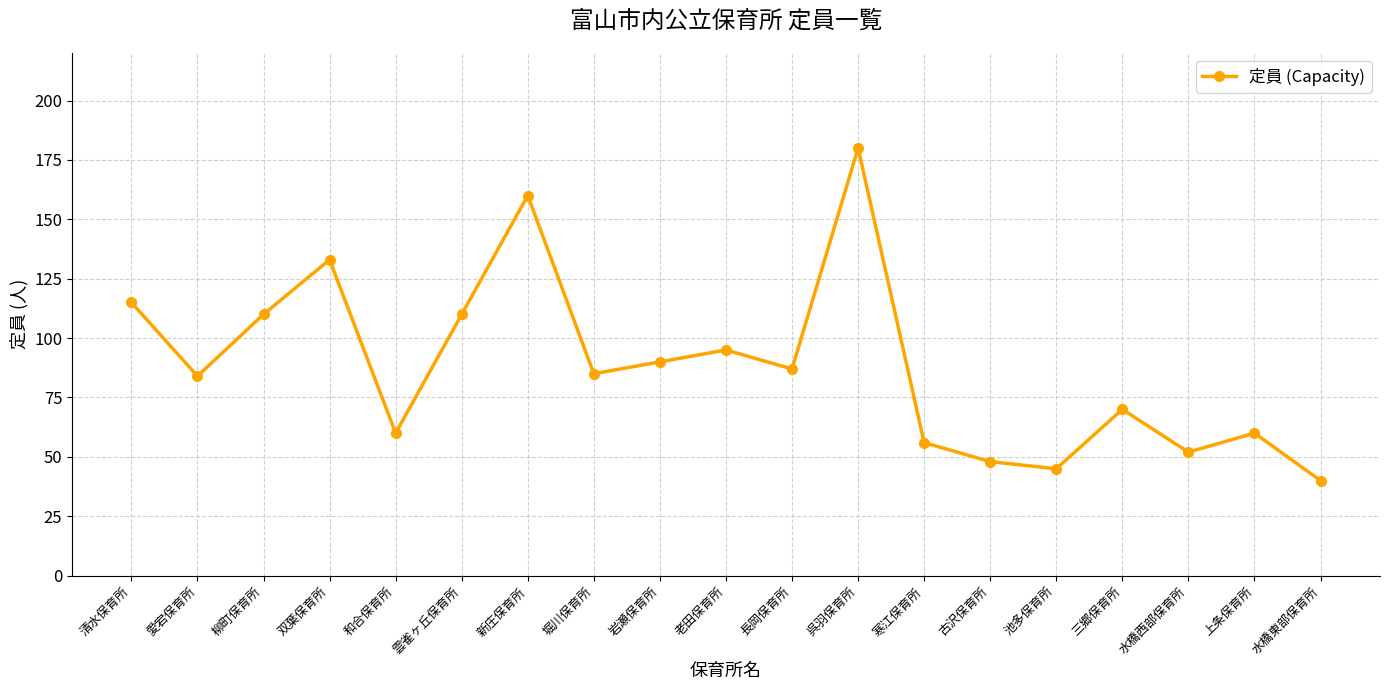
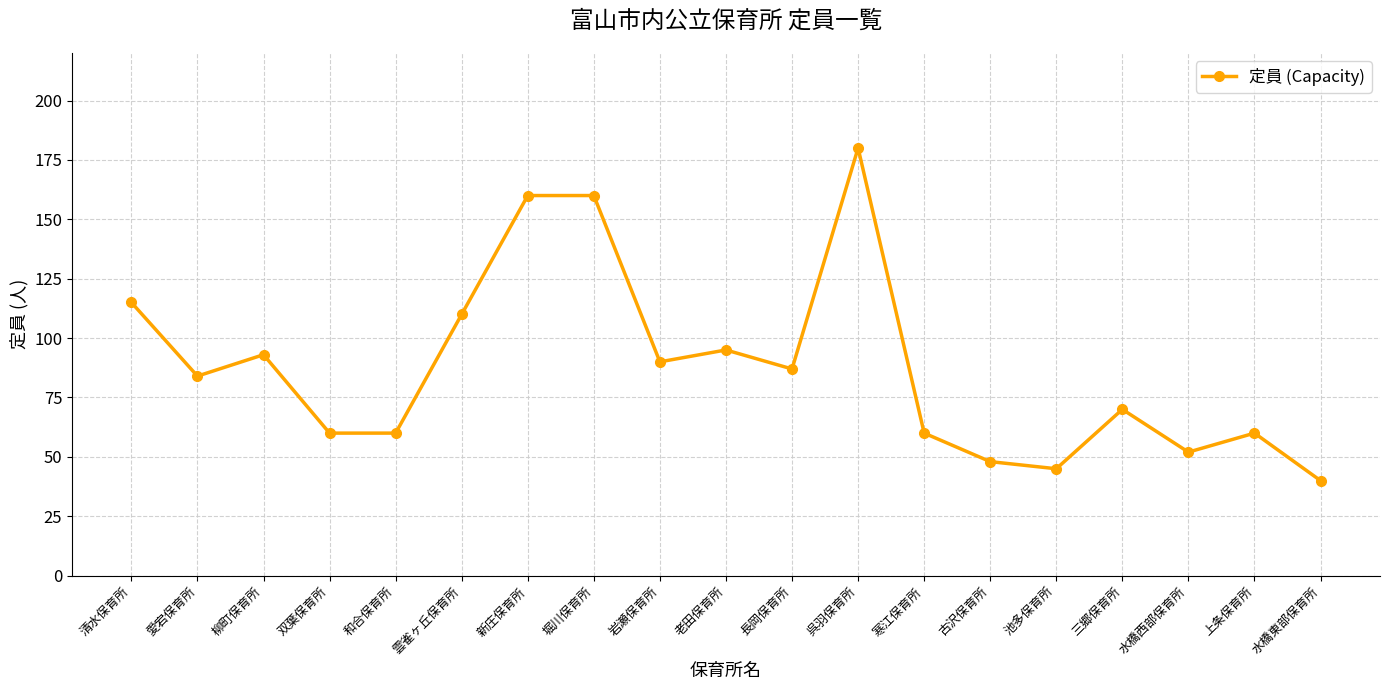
  {
    "清水保育所": 115,
    "愛宕保育所": 84,
-   "柳町保育所": 110,
-   "双葉保育所": 133,
+   "柳町保育所": 93,
+   "双葉保育所": 60,
    "和合保育所": 60,
    "雲雀ヶ丘保育所": 110,
    "新庄保育所": 160,
-   "堀川保育所": 85,
+   "堀川保育所": 160,
    "岩瀬保育所": 90,
    "老田保育所": 95,
    "長岡保育所": 87,
    "呉羽保育所": 180,
-   "寒江保育所": 56,
+   "寒江保育所": 60,
    "古沢保育所": 48,
    "池多保育所": 45,
    "三郷保育所": 70,
    "水橋西部保育所": 52,
    "上条保育所": 60,
    "水橋東部保育所": 40
  }
